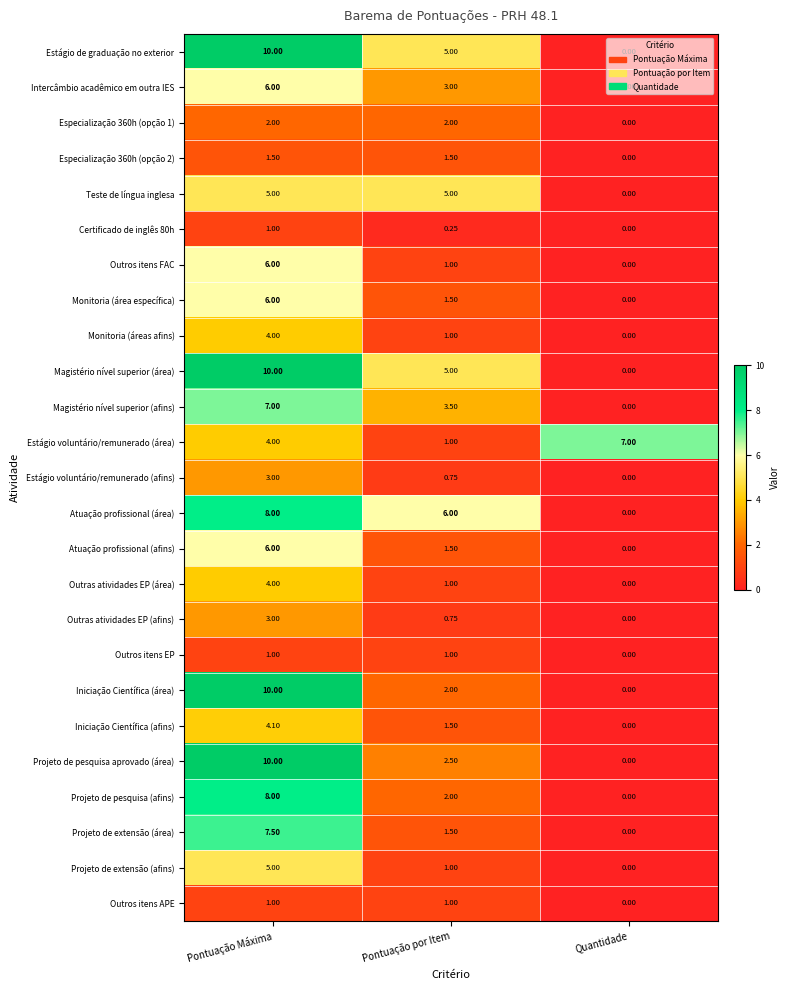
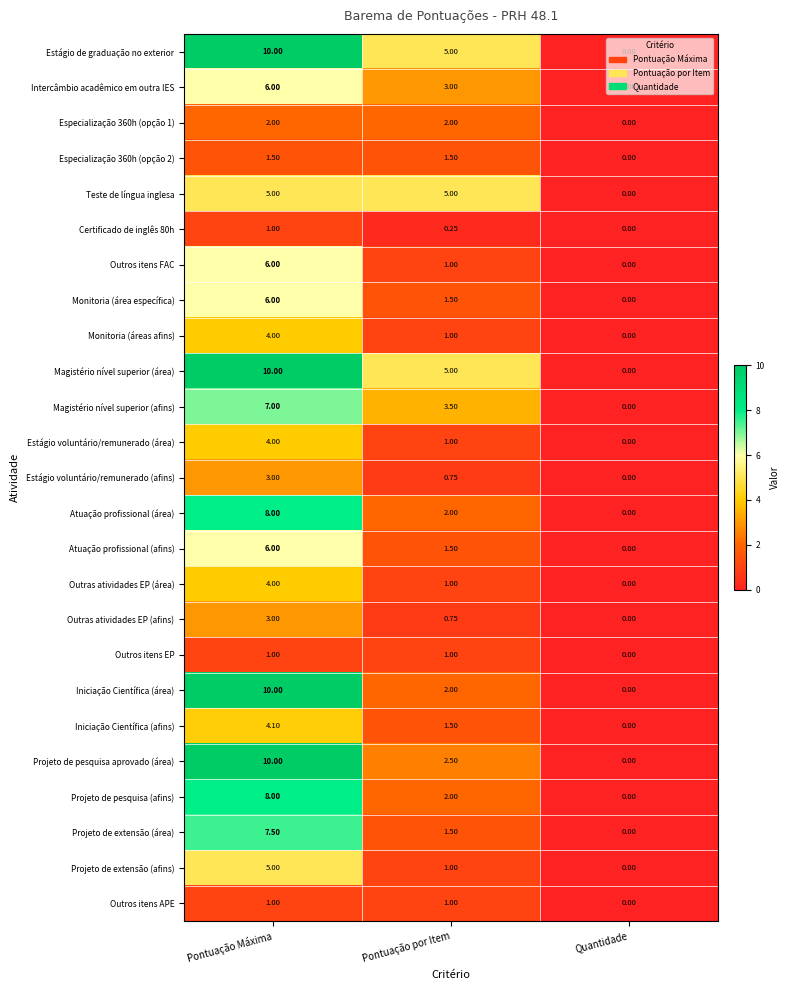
  {
    "Estágio de graduação no exterior": {
      "Pontuação Máxima": 10.00,
      "Pontuação por Item": 5.00
    },
    "Intercâmbio acadêmico em outra IES": {
      "Pontuação Máxima": 6.00,
      "Pontuação por Item": 3.00
    },
    "Especialização 360h (opção 1)": {
      "Pontuação Máxima": 2.00,
      "Pontuação por Item": 2.00,
      "Quantidade": 0.00
    },
    "Especialização 360h (opção 2)": {
      "Pontuação Máxima": 1.50,
      "Pontuação por Item": 1.50,
      "Quantidade": 0.00
    },
    "Teste de língua inglesa": {
      "Pontuação Máxima": 5.00,
      "Pontuação por Item": 5.00,
      "Quantidade": 0.00
    },
    "Certificado de inglês 80h": {
      "Pontuação Máxima": 1.00,
      "Pontuação por Item": 0.25,
      "Quantidade": 0.00
    },
    "Outros itens FAC": {
      "Pontuação Máxima": 6.00,
      "Pontuação por Item": 1.00,
      "Quantidade": 0.00
    },
    "Monitoria (área específica)": {
      "Pontuação Máxima": 6.00,
      "Pontuação por Item": 1.50,
      "Quantidade": 0.00
    },
    "Monitoria (áreas afins)": {
      "Pontuação Máxima": 4.00,
      "Pontuação por Item": 1.00,
      "Quantidade": 0.00
    },
    "Magistério nível superior (área)": {
      "Pontuação Máxima": 10.00,
      "Pontuação por Item": 5.00,
      "Quantidade": 0.00
    },
    "Magistério nível superior (afins)": {
      "Pontuação Máxima": 7.00,
      "Pontuação por Item": 3.50,
      "Quantidade": 0.00
    },
    "Estágio voluntário/remunerado (área)": {
      "Pontuação Máxima": 4.00,
      "Pontuação por Item": 1.00,
-     "Quantidade": 7.00
+     "Quantidade": 0.00
    },
    "Estágio voluntário/remunerado (afins)": {
      "Pontuação Máxima": 3.00,
      "Pontuação por Item": 0.75,
      "Quantidade": 0.00
    },
    "Atuação profissional (área)": {
      "Pontuação Máxima": 8.00,
-     "Pontuação por Item": 6.00,
+     "Pontuação por Item": 2.00,
      "Quantidade": 0.00
    },
    "Atuação profissional (afins)": {
      "Pontuação Máxima": 6.00,
      "Pontuação por Item": 1.50,
      "Quantidade": 0.00
    },
    "Outras atividades EP (área)": {
      "Pontuação Máxima": 4.00,
      "Pontuação por Item": 1.00,
      "Quantidade": 0.00
    },
    "Outras atividades EP (afins)": {
      "Pontuação Máxima": 3.00,
      "Pontuação por Item": 0.75,
      "Quantidade": 0.00
    },
    "Outros itens EP": {
      "Pontuação Máxima": 1.00,
      "Pontuação por Item": 1.00,
      "Quantidade": 0.00
    },
    "Iniciação Científica (área)": {
      "Pontuação Máxima": 10.00,
      "Pontuação por Item": 2.00,
      "Quantidade": 0.00
    },
    "Iniciação Científica (afins)": {
      "Pontuação Máxima": 4.10,
      "Pontuação por Item": 1.50,
      "Quantidade": 0.00
    },
    "Projeto de pesquisa aprovado (área)": {
      "Pontuação Máxima": 10.00,
      "Pontuação por Item": 2.50,
      "Quantidade": 0.00
    },
    "Projeto de pesquisa (afins)": {
      "Pontuação Máxima": 8.00,
      "Pontuação por Item": 2.00,
      "Quantidade": 0.00
    },
    "Projeto de extensão (área)": {
      "Pontuação Máxima": 7.50,
      "Pontuação por Item": 1.50,
      "Quantidade": 0.00
    },
    "Projeto de extensão (afins)": {
      "Pontuação Máxima": 5.00,
      "Pontuação por Item": 1.00,
      "Quantidade": 0.00
    },
    "Outros itens APE": {
      "Pontuação Máxima": 1.00,
      "Pontuação por Item": 1.00,
      "Quantidade": 0.00
    }
  }
